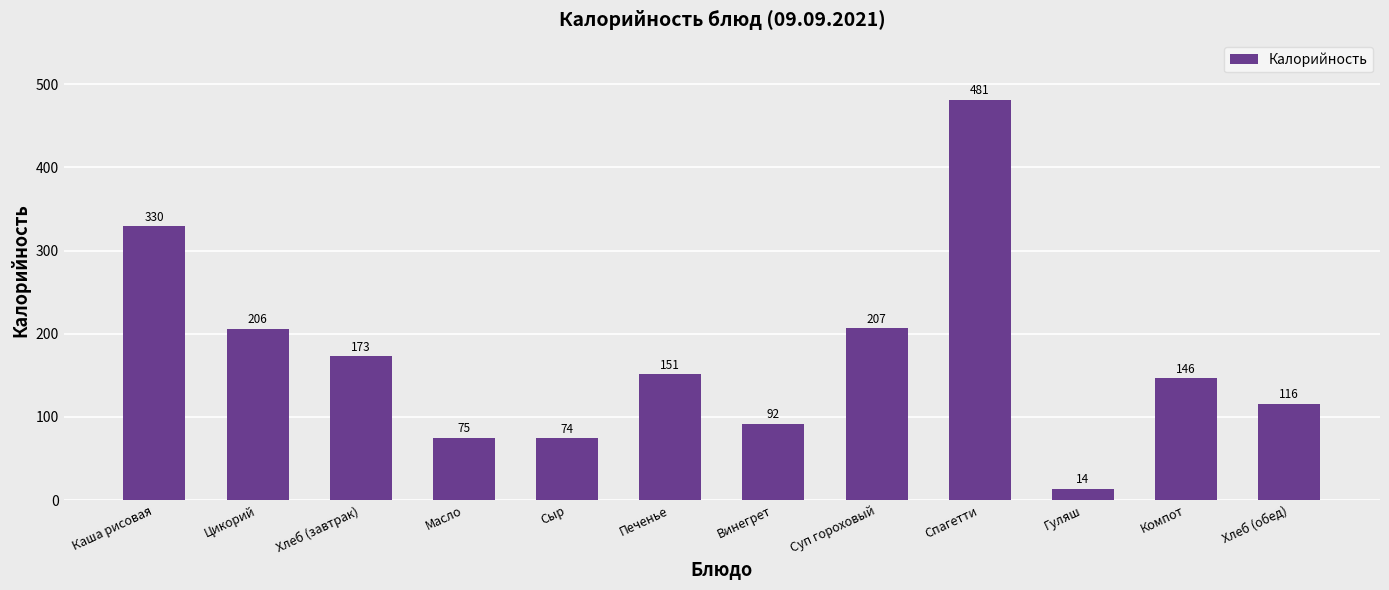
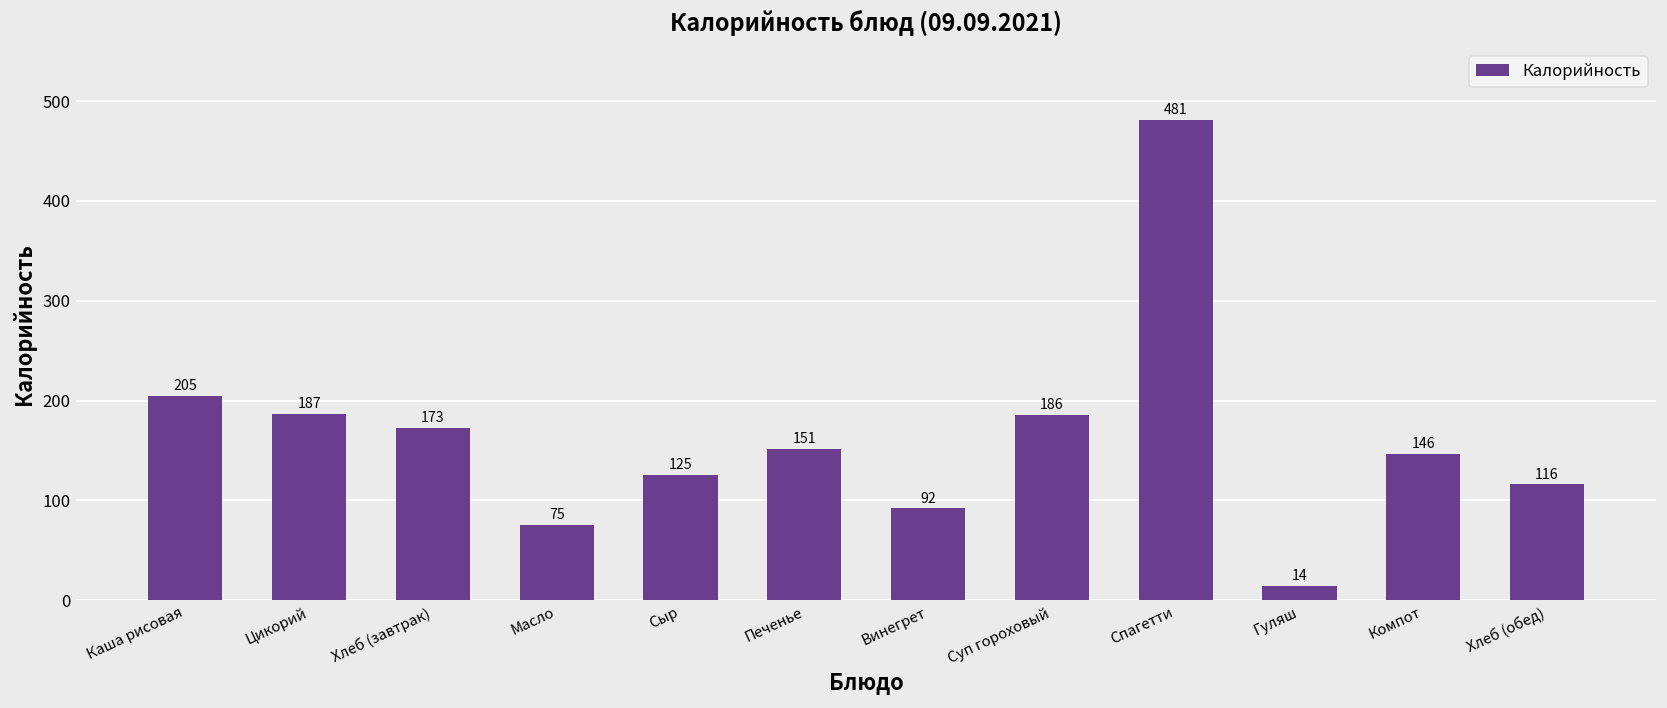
  {
-   "Каша рисовая": 330,
-   "Цикорий": 206,
+   "Каша рисовая": 205,
+   "Цикорий": 187,
    "Хлеб (завтрак)": 173,
    "Масло": 75,
-   "Сыр": 74,
+   "Сыр": 125,
    "Печенье": 151,
    "Винегрет": 92,
-   "Суп гороховый": 207,
+   "Суп гороховый": 186,
    "Спагетти": 481,
    "Гуляш": 14,
    "Компот": 146,
    "Хлеб (обед)": 116
  }
